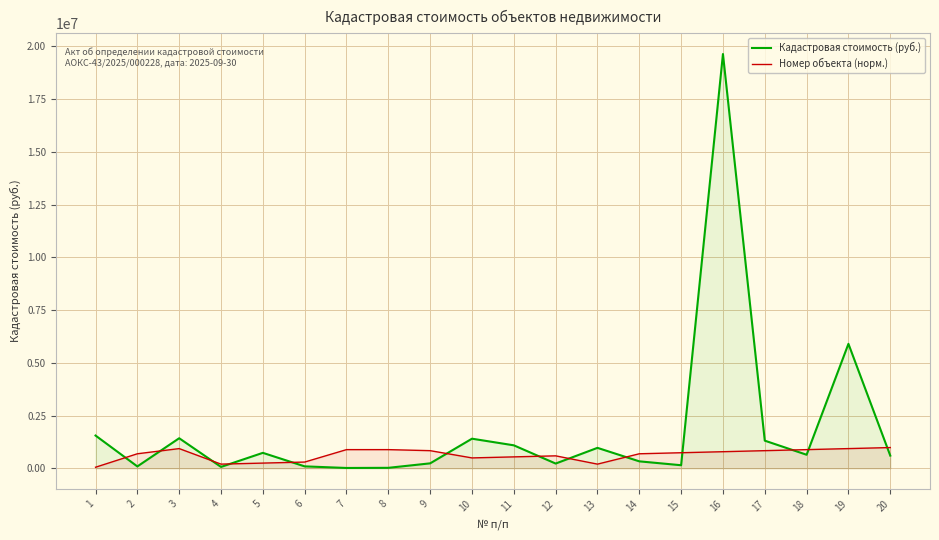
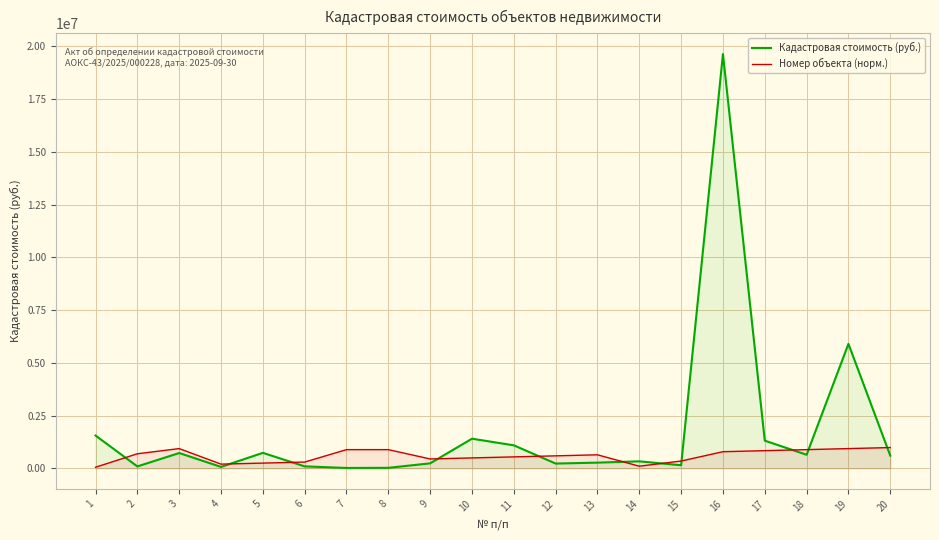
  {
    "Кадастровая стоимость (руб.)": {
      "1": 1600000,
      "2": 100000,
-     "3": 1400000,
+     "3": 700000,
      "4": 100000,
      "5": 700000,
      "6": 100000,
      "7": 0,
      "8": 0,
      "9": 200000,
      "10": 1400000,
      "11": 1100000,
      "12": 200000,
-     "13": 1000000,
+     "13": 300000,
      "14": 300000,
      "15": 100000,
      "16": 19600000,
      "17": 1300000,
      "18": 600000,
      "19": 5900000,
      "20": 600000
    },
    "Номер объекта (норм.)": {
      "1": 0,
      "2": 700000,
      "3": 900000,
      "4": 200000,
      "5": 200000,
      "6": 300000,
      "7": 900000,
      "8": 900000,
-     "9": 800000,
+     "9": 400000,
      "10": 500000,
      "11": 500000,
      "12": 600000,
-     "13": 200000,
-     "14": 700000,
-     "15": 700000,
+     "13": 600000,
+     "14": 100000,
+     "15": 300000,
      "16": 800000,
      "17": 800000,
      "18": 900000,
      "19": 900000,
      "20": 1000000
    }
  }
